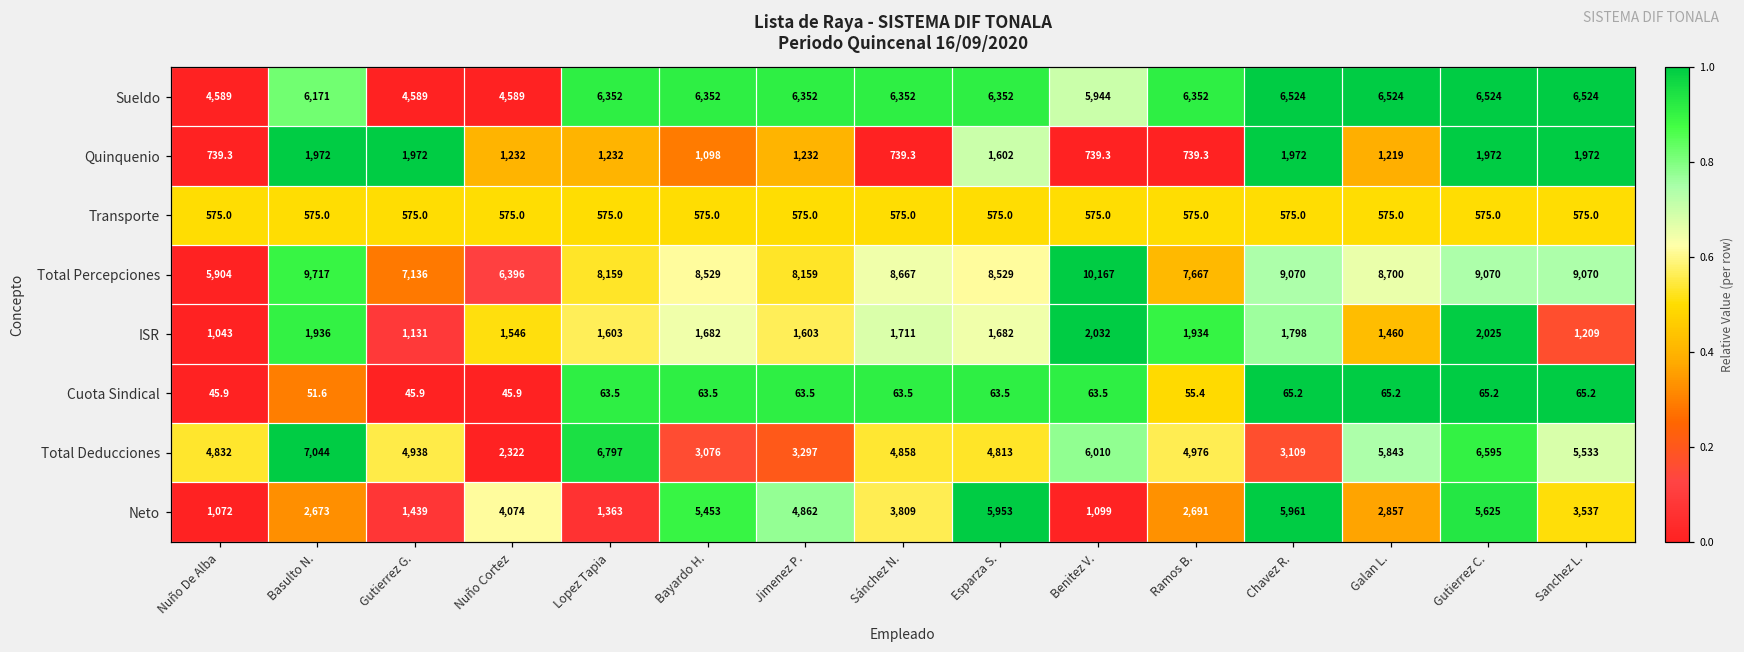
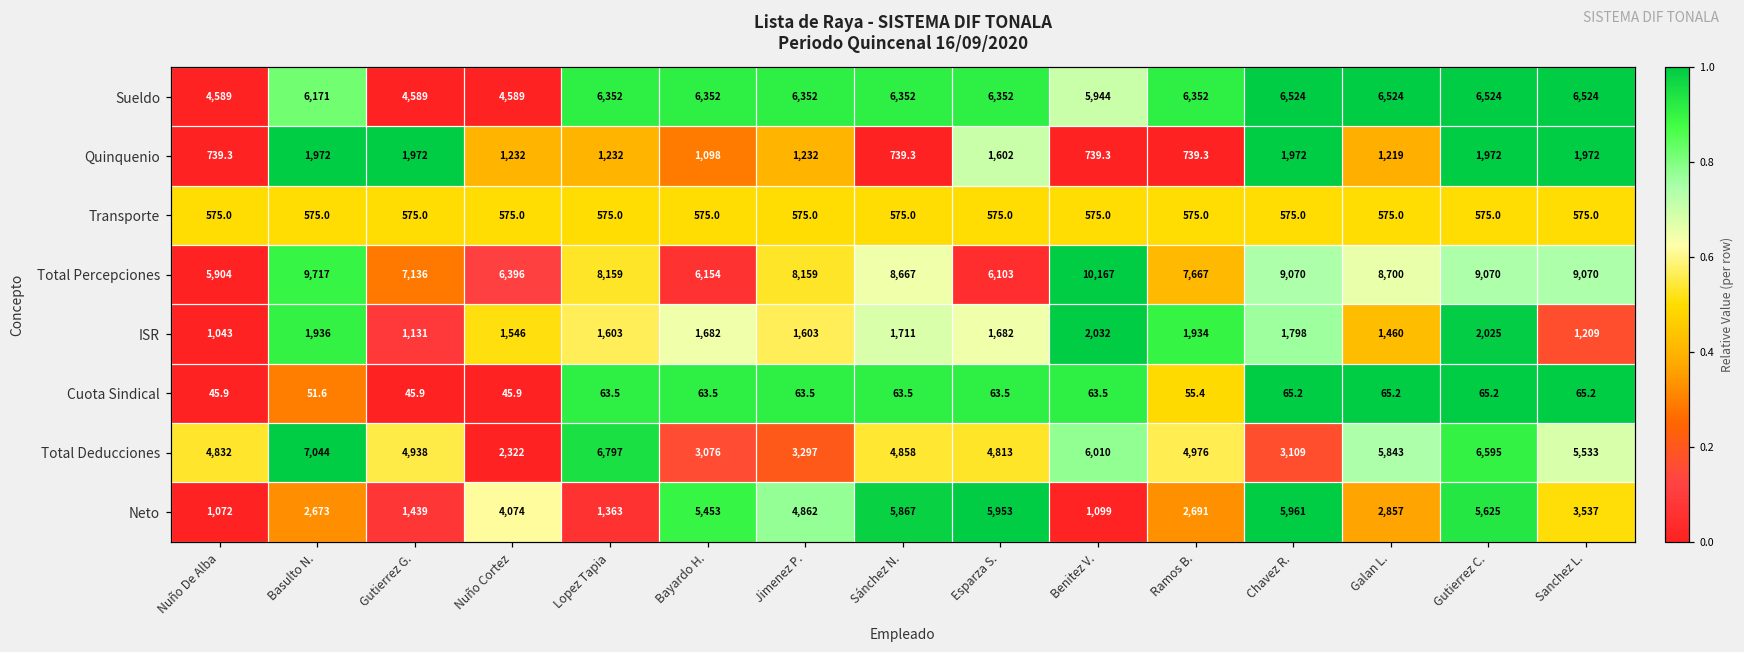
  {
    "Sueldo": {
      "Nuño De Alba": "4,589",
      "Basulto N.": "6,171",
      "Gutierrez G.": "4,589",
      "Nuño Cortez": "4,589",
      "Lopez Tapia": "6,352",
      "Bayardo H.": "6,352",
      "Jimenez P.": "6,352",
      "Sánchez N.": "6,352",
      "Esparza S.": "6,352",
      "Benitez V.": "5,944",
      "Ramos B.": "6,352",
      "Chavez R.": "6,524",
      "Galan L.": "6,524",
      "Gutierrez C.": "6,524",
      "Sanchez L.": "6,524"
    },
    "Quinquenio": {
      "Nuño De Alba": "739.3",
      "Basulto N.": "1,972",
      "Gutierrez G.": "1,972",
      "Nuño Cortez": "1,232",
      "Lopez Tapia": "1,232",
      "Bayardo H.": "1,098",
      "Jimenez P.": "1,232",
      "Sánchez N.": "739.3",
      "Esparza S.": "1,602",
      "Benitez V.": "739.3",
      "Ramos B.": "739.3",
      "Chavez R.": "1,972",
      "Galan L.": "1,219",
      "Gutierrez C.": "1,972",
      "Sanchez L.": "1,972"
    },
    "Transporte": {
      "Nuño De Alba": "575.0",
      "Basulto N.": "575.0",
      "Gutierrez G.": "575.0",
      "Nuño Cortez": "575.0",
      "Lopez Tapia": "575.0",
      "Bayardo H.": "575.0",
      "Jimenez P.": "575.0",
      "Sánchez N.": "575.0",
      "Esparza S.": "575.0",
      "Benitez V.": "575.0",
      "Ramos B.": "575.0",
      "Chavez R.": "575.0",
      "Galan L.": "575.0",
      "Gutierrez C.": "575.0",
      "Sanchez L.": "575.0"
    },
    "Total Percepciones": {
      "Nuño De Alba": "5,904",
      "Basulto N.": "9,717",
      "Gutierrez G.": "7,136",
      "Nuño Cortez": "6,396",
      "Lopez Tapia": "8,159",
-     "Bayardo H.": "8,529",
+     "Bayardo H.": "6,154",
      "Jimenez P.": "8,159",
      "Sánchez N.": "8,667",
-     "Esparza S.": "8,529",
+     "Esparza S.": "6,103",
      "Benitez V.": "10,167",
      "Ramos B.": "7,667",
      "Chavez R.": "9,070",
      "Galan L.": "8,700",
      "Gutierrez C.": "9,070",
      "Sanchez L.": "9,070"
    },
    "ISR": {
      "Nuño De Alba": "1,043",
      "Basulto N.": "1,936",
      "Gutierrez G.": "1,131",
      "Nuño Cortez": "1,546",
      "Lopez Tapia": "1,603",
      "Bayardo H.": "1,682",
      "Jimenez P.": "1,603",
      "Sánchez N.": "1,711",
      "Esparza S.": "1,682",
      "Benitez V.": "2,032",
      "Ramos B.": "1,934",
      "Chavez R.": "1,798",
      "Galan L.": "1,460",
      "Gutierrez C.": "2,025",
      "Sanchez L.": "1,209"
    },
    "Cuota Sindical": {
      "Nuño De Alba": "45.9",
      "Basulto N.": "51.6",
      "Gutierrez G.": "45.9",
      "Nuño Cortez": "45.9",
      "Lopez Tapia": "63.5",
      "Bayardo H.": "63.5",
      "Jimenez P.": "63.5",
      "Sánchez N.": "63.5",
      "Esparza S.": "63.5",
      "Benitez V.": "63.5",
      "Ramos B.": "55.4",
      "Chavez R.": "65.2",
      "Galan L.": "65.2",
      "Gutierrez C.": "65.2",
      "Sanchez L.": "65.2"
    },
    "Total Deducciones": {
      "Nuño De Alba": "4,832",
      "Basulto N.": "7,044",
      "Gutierrez G.": "4,938",
      "Nuño Cortez": "2,322",
      "Lopez Tapia": "6,797",
      "Bayardo H.": "3,076",
      "Jimenez P.": "3,297",
      "Sánchez N.": "4,858",
      "Esparza S.": "4,813",
      "Benitez V.": "6,010",
      "Ramos B.": "4,976",
      "Chavez R.": "3,109",
      "Galan L.": "5,843",
      "Gutierrez C.": "6,595",
      "Sanchez L.": "5,533"
    },
    "Neto": {
      "Nuño De Alba": "1,072",
      "Basulto N.": "2,673",
      "Gutierrez G.": "1,439",
      "Nuño Cortez": "4,074",
      "Lopez Tapia": "1,363",
      "Bayardo H.": "5,453",
      "Jimenez P.": "4,862",
-     "Sánchez N.": "3,809",
+     "Sánchez N.": "5,867",
      "Esparza S.": "5,953",
      "Benitez V.": "1,099",
      "Ramos B.": "2,691",
      "Chavez R.": "5,961",
      "Galan L.": "2,857",
      "Gutierrez C.": "5,625",
      "Sanchez L.": "3,537"
    }
  }
